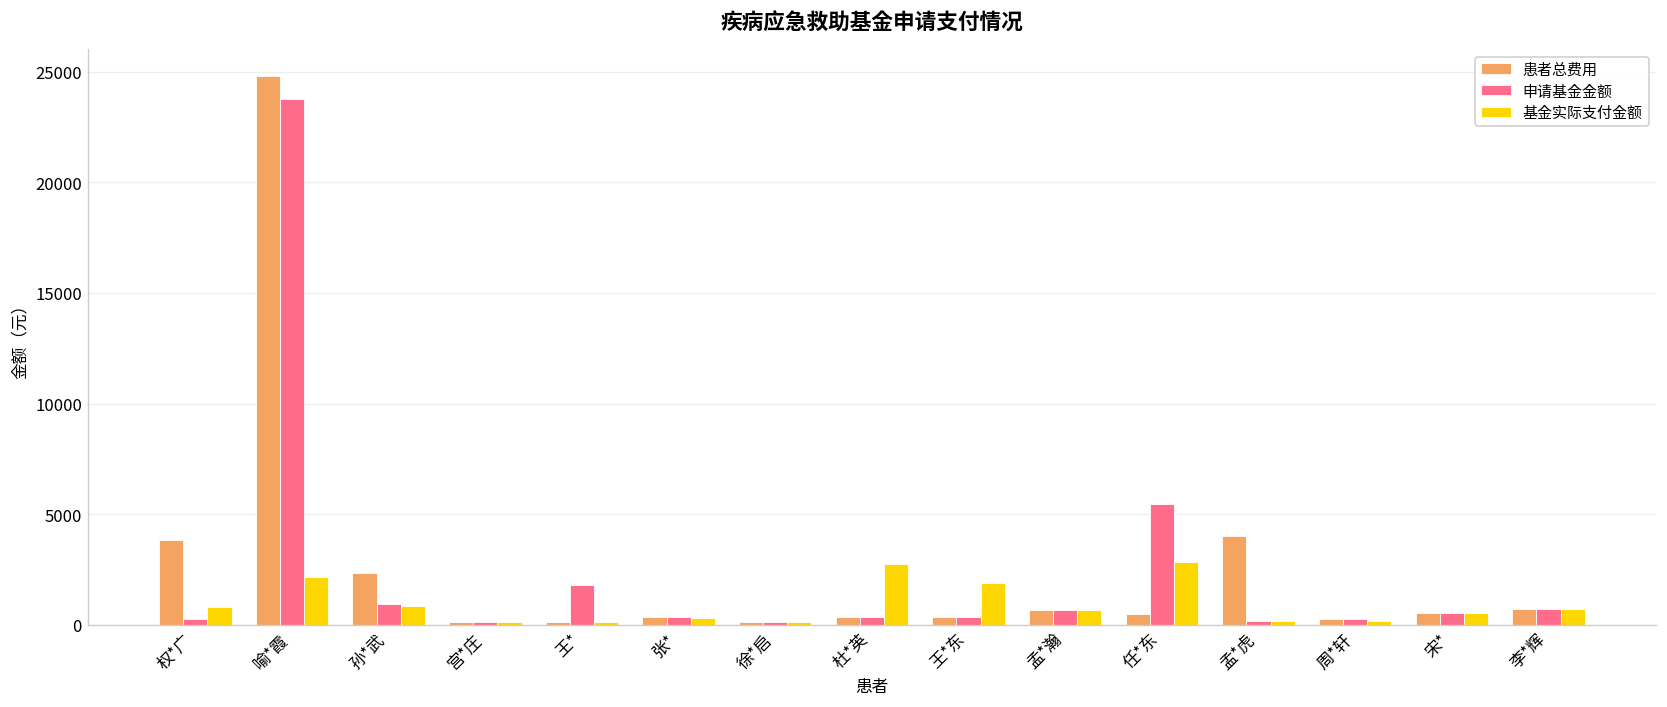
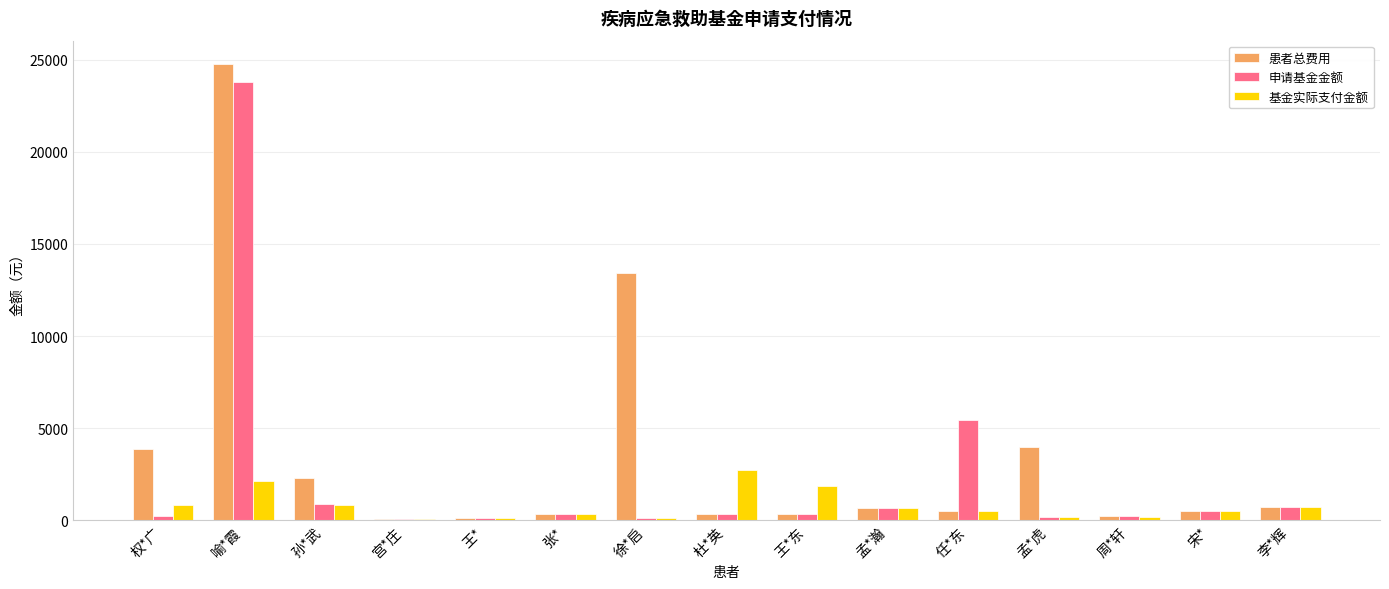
  {
    "患者总费用": {
      "权*广": 3900,
      "喻*霞": 24800,
      "孙*武": 2300,
      "张*": 400,
-     "徐*启": 100,
+     "徐*启": 13400,
      "杜*英": 300,
      "王*东": 400,
      "孟*瀚": 700,
      "任*东": 500,
      "孟*虎": 4000,
      "周*轩": 300,
      "宋*": 500,
      "李*辉": 700
    },
    "申请基金金额": {
      "权*广": 200,
      "喻*霞": 23800,
      "孙*武": 900,
-     "王*": 1800,
+     "王*": 100,
      "张*": 400,
      "杜*英": 300,
      "王*东": 400,
      "孟*瀚": 700,
      "任*东": 5500,
      "孟*虎": 200,
      "周*轩": 300,
      "宋*": 500,
      "李*辉": 700
    },
    "基金实际支付金额": {
      "权*广": 800,
      "喻*霞": 2200,
      "孙*武": 900,
      "张*": 300,
      "杜*英": 2800,
      "王*东": 1900,
      "孟*瀚": 700,
-     "任*东": 2800,
+     "任*东": 500,
      "孟*虎": 200,
      "周*轩": 200,
      "宋*": 500,
      "李*辉": 700
    }
  }
